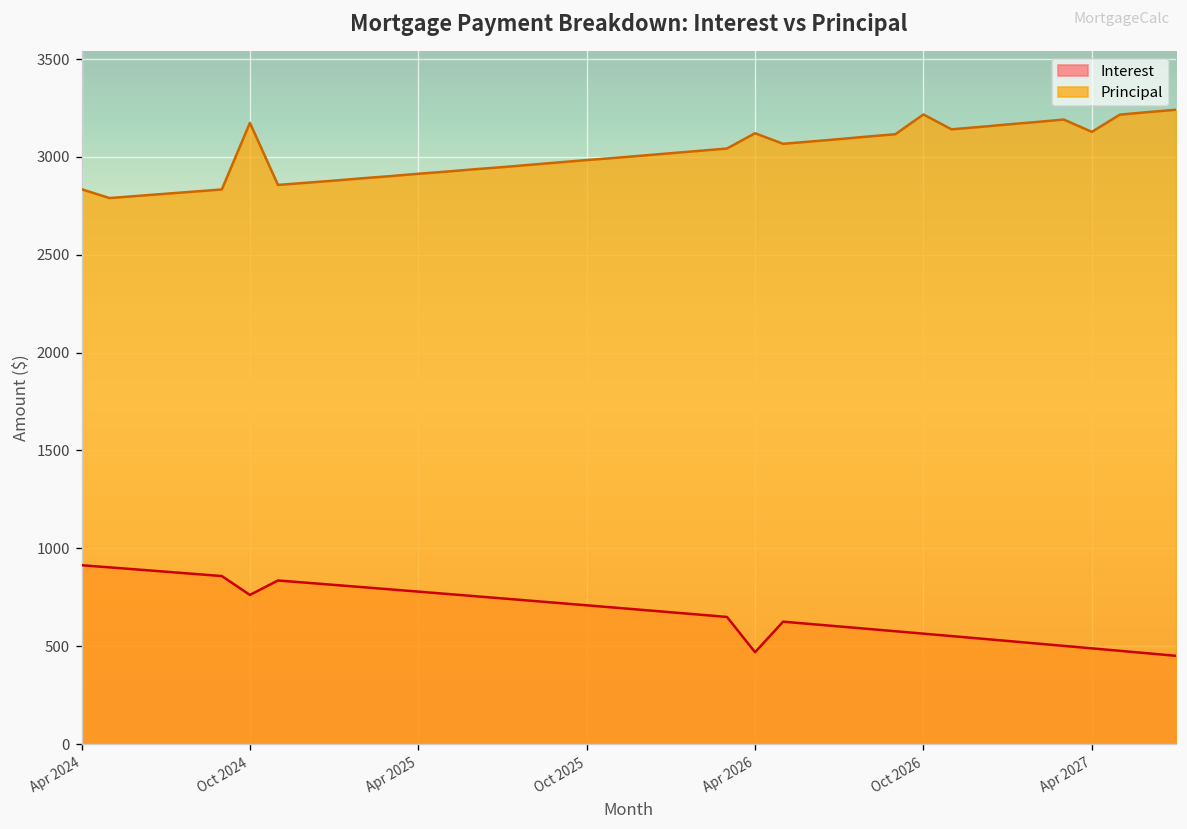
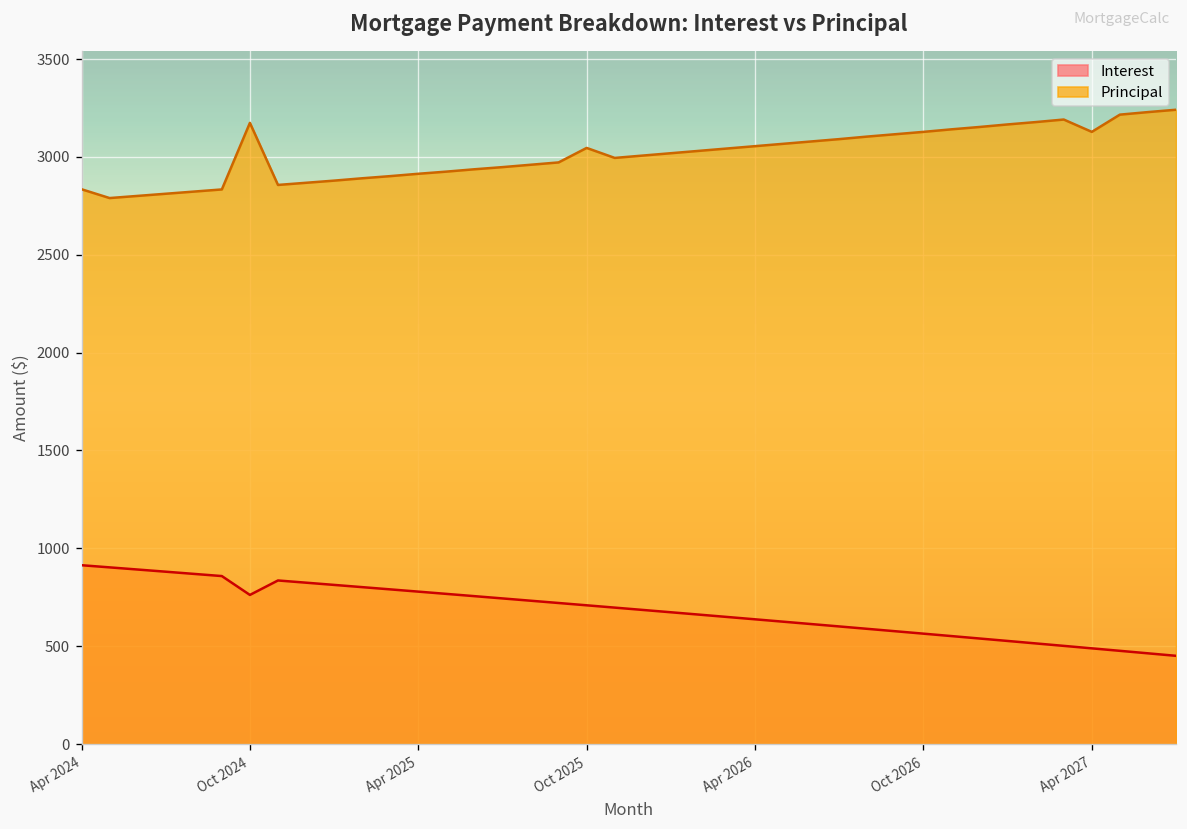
  {
    "Interest": {
      "Apr 2024": 910,
      "Oct 2024": 760,
      "Apr 2025": 780,
      "Oct 2025": 710,
-     "Apr 2026": 470,
+     "Apr 2026": 640,
      "Oct 2026": 560,
      "Apr 2027": 490
    },
    "Principal": {
      "Apr 2024": 2830,
      "Oct 2024": 3170,
      "Apr 2025": 2910,
-     "Oct 2025": 2980,
-     "Apr 2026": 3120,
-     "Oct 2026": 3220,
+     "Oct 2025": 3050,
+     "Apr 2026": 3050,
+     "Oct 2026": 3130,
      "Apr 2027": 3130
    }
  }
